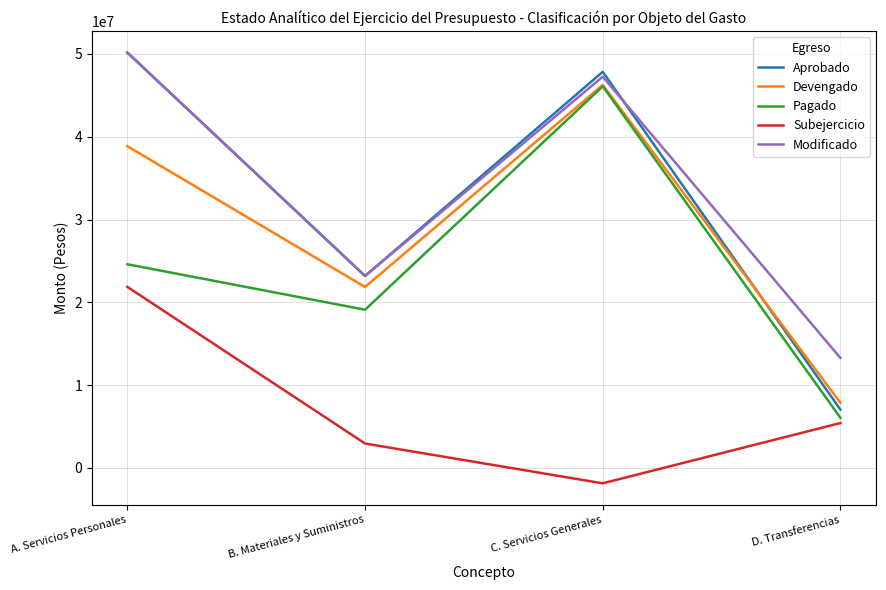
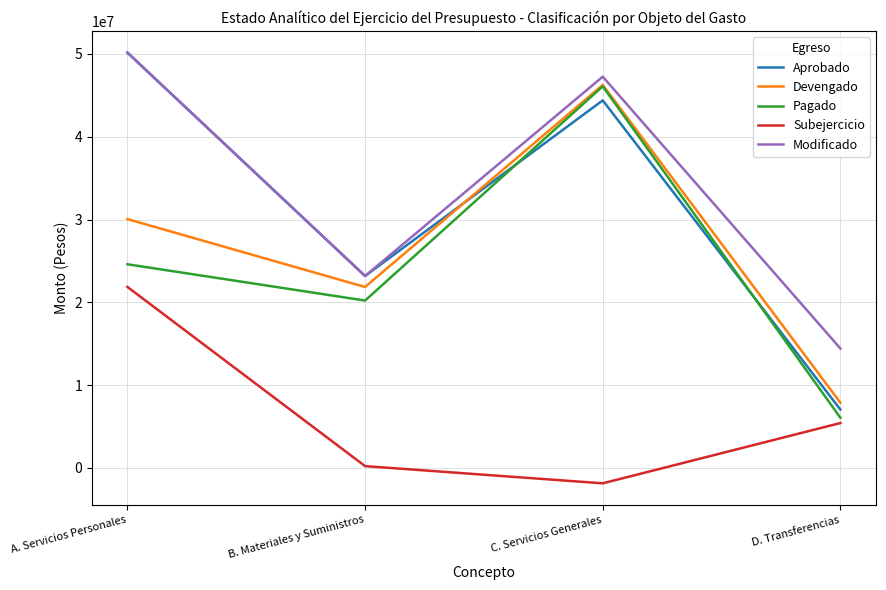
  {
    "Aprobado": {
-     "C. Servicios Generales": 48000000,
+     "C. Servicios Generales": 44000000,
      "D. Transferencias": 7000000
    },
    "Devengado": {
-     "A. Servicios Personales": 39000000,
+     "A. Servicios Personales": 30000000,
      "B. Materiales y Suministros": 22000000,
      "D. Transferencias": 8000000
    },
    "Pagado": {
      "A. Servicios Personales": 25000000,
-     "B. Materiales y Suministros": 19000000,
+     "B. Materiales y Suministros": 20000000,
      "D. Transferencias": 6000000
    },
    "Subejercicio": {
      "A. Servicios Personales": 22000000,
-     "B. Materiales y Suministros": 3000000,
+     "B. Materiales y Suministros": 0,
      "C. Servicios Generales": -2000000,
      "D. Transferencias": 5000000
    },
    "Modificado": {
      "C. Servicios Generales": 47000000,
-     "D. Transferencias": 13000000
+     "D. Transferencias": 14000000
    }
  }
